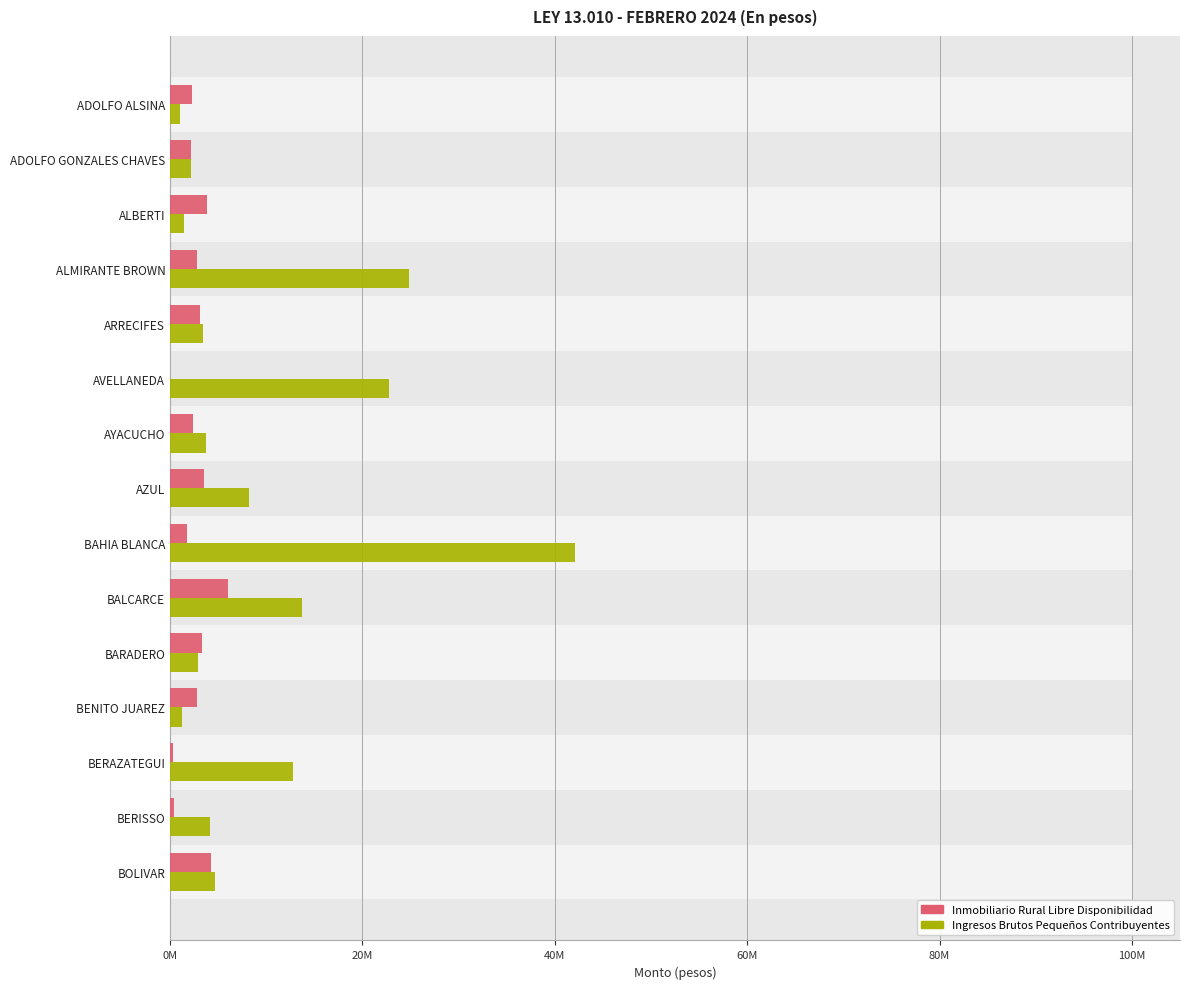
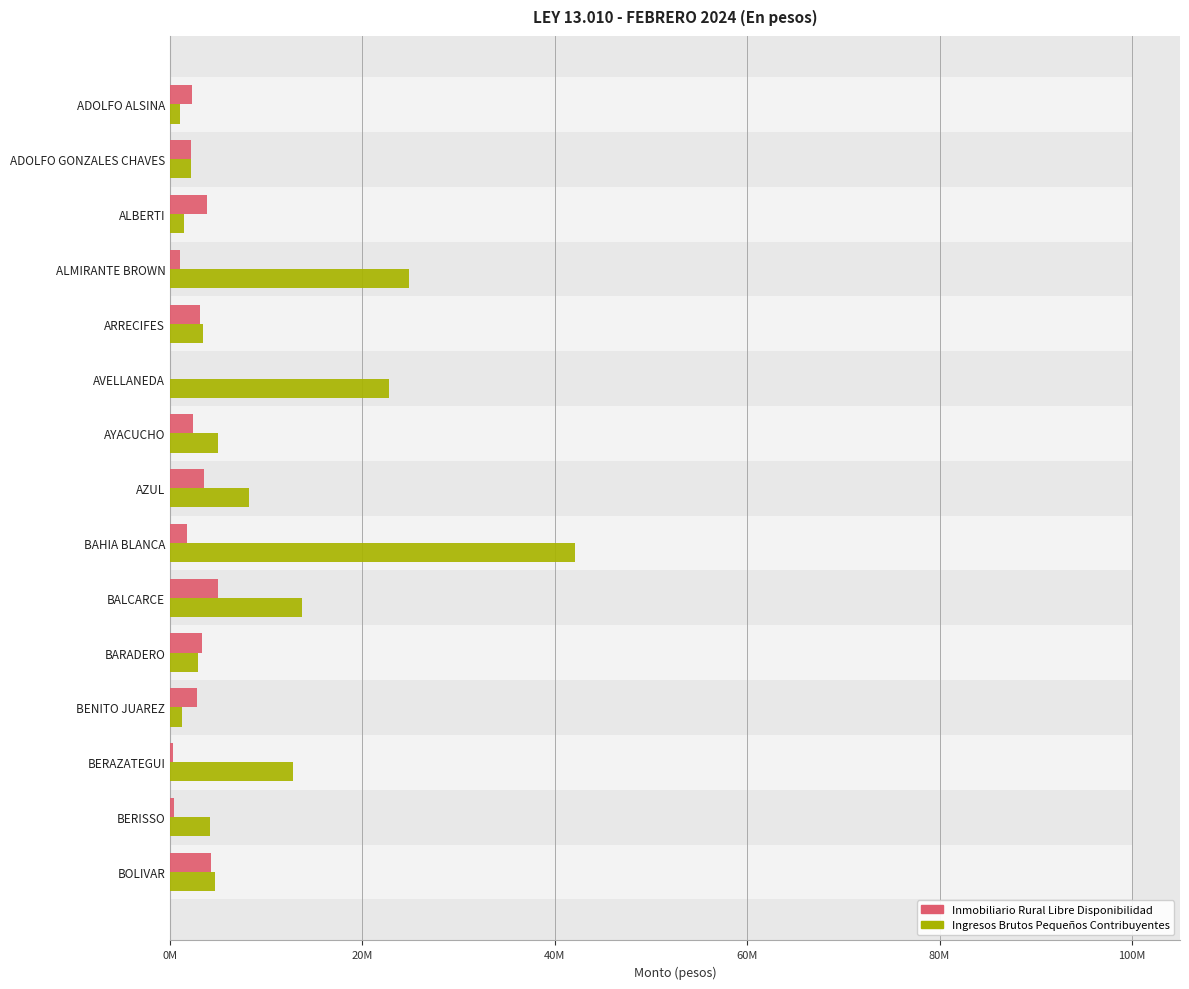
  {
    "Inmobiliario Rural Libre Disponibilidad": {
-     "ALMIRANTE BROWN": 3000000,
-     "BALCARCE": 6000000
+     "ALMIRANTE BROWN": 1000000,
+     "BALCARCE": 5000000
    },
    "Ingresos Brutos Pequeños Contribuyentes": {
-     "AYACUCHO": 4000000
+     "AYACUCHO": 5000000
    }
  }
